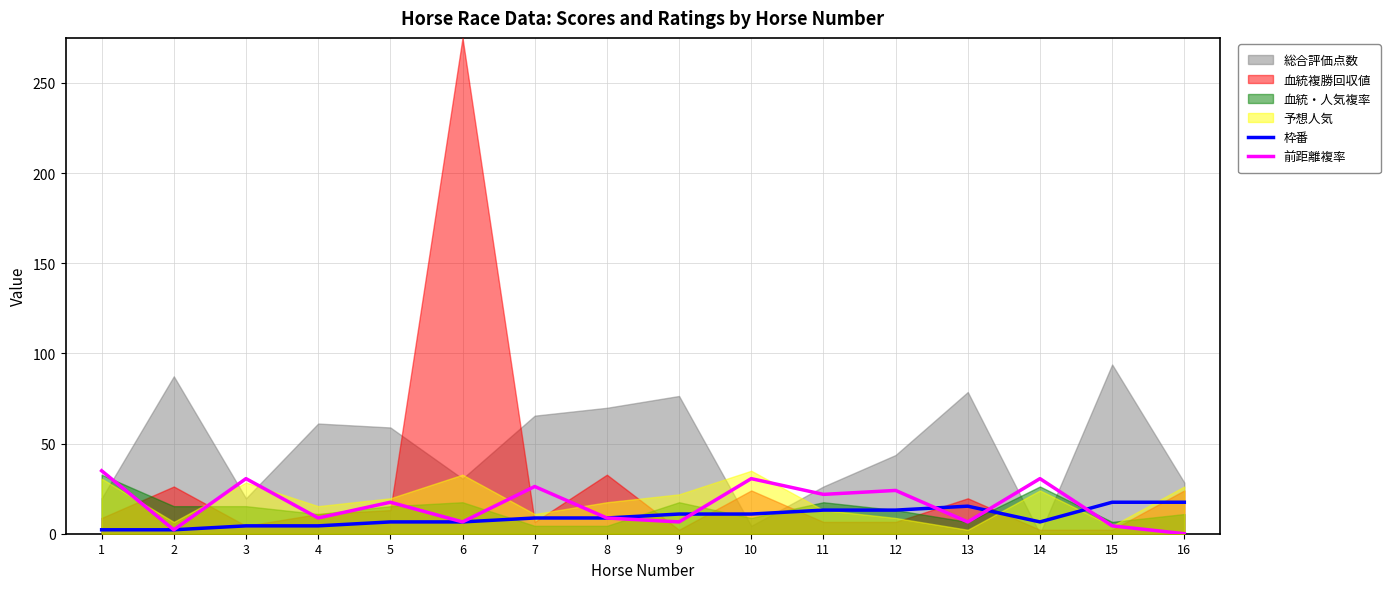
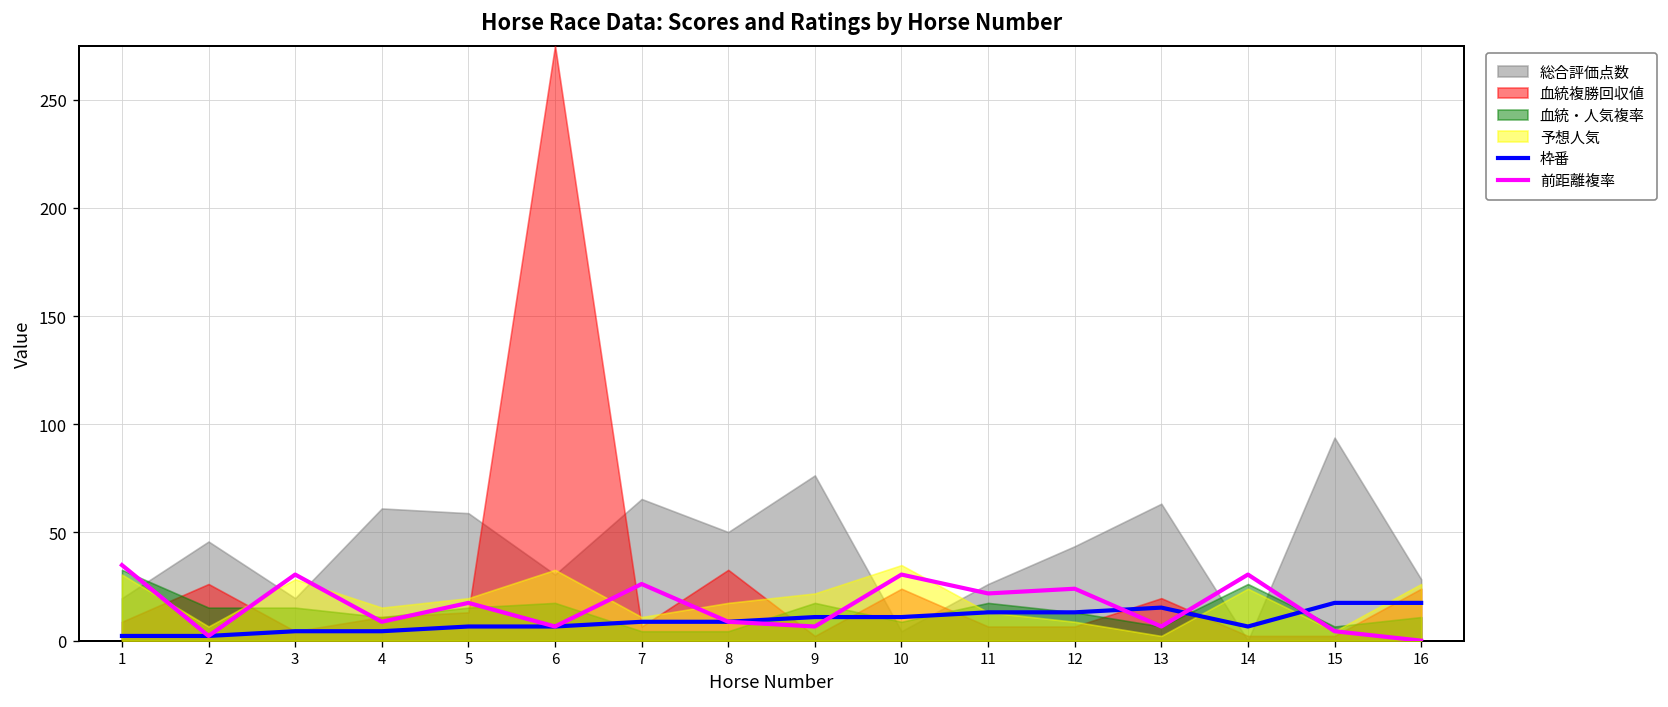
  {
    "枠番": {
      "1": 2,
      "4": 4,
      "5": 7,
      "7": 9,
      "9": 11,
      "10": 11,
      "13": 15,
      "14": 7,
      "15": 17,
      "16": 17
    },
    "総合評価点数": {
      "1": 20,
-     "2": 87,
+     "2": 46,
      "3": 20,
      "4": 61,
      "5": 59,
      "6": 31,
      "7": 65,
-     "8": 70,
+     "8": 50,
      "9": 76,
      "10": 4,
      "11": 26,
      "12": 44,
-     "13": 79,
+     "13": 63,
      "14": 0,
      "15": 94,
      "16": 28
    },
    "前距離複率": {
      "1": 35,
      "3": 31,
      "4": 9,
      "5": 17,
      "7": 26,
      "9": 7,
      "10": 31,
      "11": 22,
      "12": 24,
      "14": 31,
      "16": 0
    },
    "血統複勝回収値": {
      "1": 9,
      "2": 26,
      "5": 13,
      "6": 275,
      "7": 7,
      "8": 33,
      "9": 2,
      "10": 24,
      "11": 7,
      "12": 7,
      "13": 20,
      "14": 2,
      "15": 2,
      "16": 24
    },
    "血統・人気複率": {
      "1": 33,
      "2": 15,
      "3": 15,
      "5": 15,
      "6": 17,
      "7": 4,
      "8": 4,
      "9": 17,
      "10": 9,
      "11": 17,
      "14": 26,
      "15": 7,
      "16": 11
    },
    "予想人気": {
      "1": 31,
      "2": 7,
      "3": 28,
      "4": 15,
      "5": 20,
      "6": 33,
      "7": 11,
      "8": 17,
      "9": 22,
      "10": 35,
      "12": 9,
      "13": 2,
      "14": 24,
      "16": 26
    }
  }
